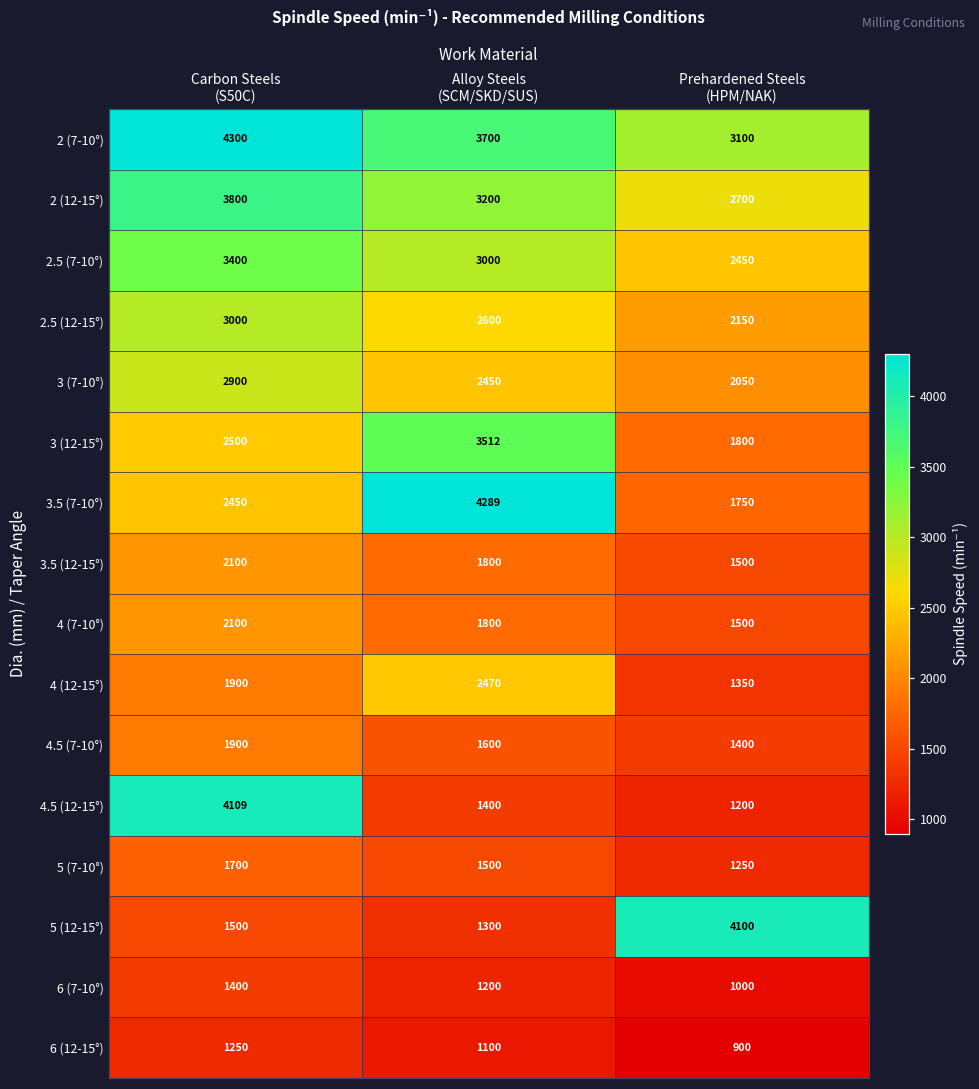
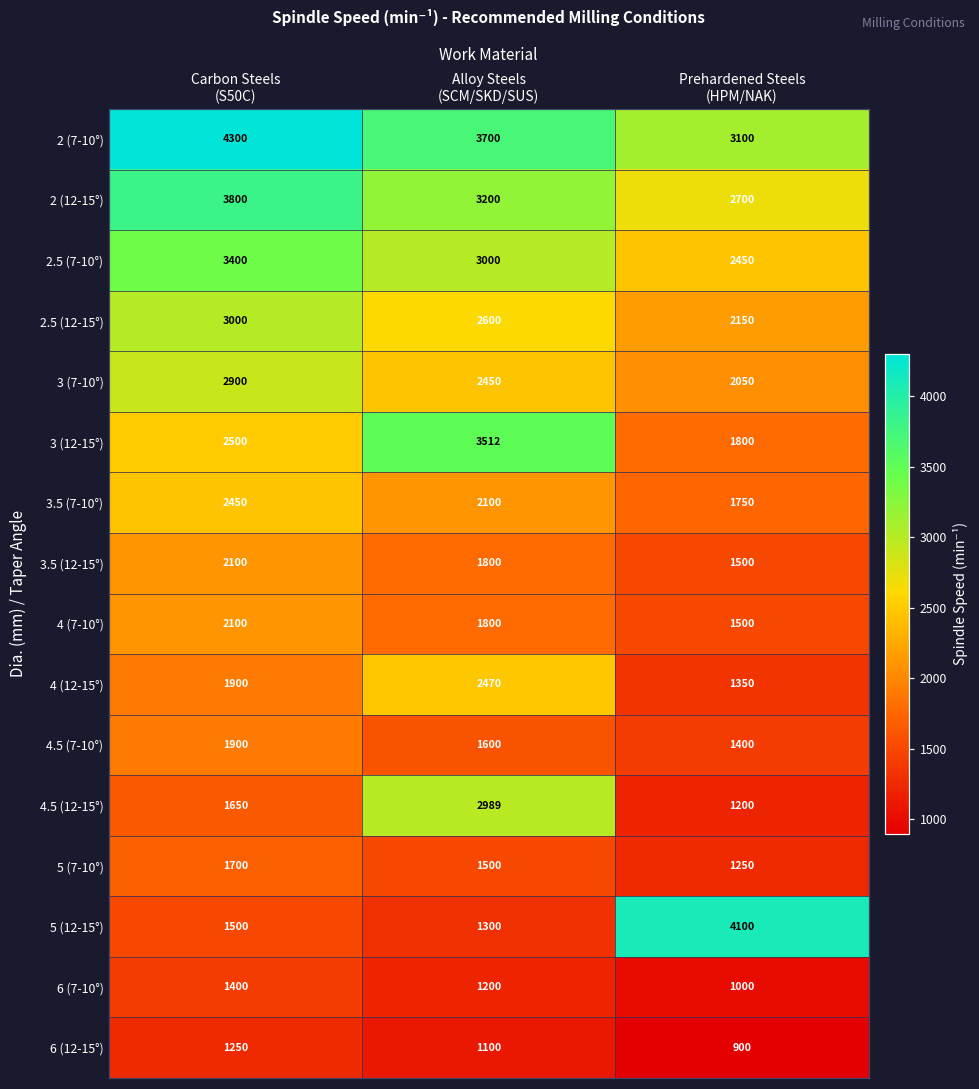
  {
    "2 (7-10°)": {
      "Carbon Steels (S50C)": 4300,
      "Alloy Steels (SCM/SKD/SUS)": 3700,
      "Prehardened Steels (HPM/NAK)": 3100
    },
    "2 (12-15°)": {
      "Carbon Steels (S50C)": 3800,
      "Alloy Steels (SCM/SKD/SUS)": 3200,
      "Prehardened Steels (HPM/NAK)": 2700
    },
    "2.5 (7-10°)": {
      "Carbon Steels (S50C)": 3400,
      "Alloy Steels (SCM/SKD/SUS)": 3000,
      "Prehardened Steels (HPM/NAK)": 2450
    },
    "2.5 (12-15°)": {
      "Carbon Steels (S50C)": 3000,
      "Alloy Steels (SCM/SKD/SUS)": 2600,
      "Prehardened Steels (HPM/NAK)": 2150
    },
    "3 (7-10°)": {
      "Carbon Steels (S50C)": 2900,
      "Alloy Steels (SCM/SKD/SUS)": 2450,
      "Prehardened Steels (HPM/NAK)": 2050
    },
    "3 (12-15°)": {
      "Carbon Steels (S50C)": 2500,
      "Alloy Steels (SCM/SKD/SUS)": 3512,
      "Prehardened Steels (HPM/NAK)": 1800
    },
    "3.5 (7-10°)": {
      "Carbon Steels (S50C)": 2450,
-     "Alloy Steels (SCM/SKD/SUS)": 4289,
+     "Alloy Steels (SCM/SKD/SUS)": 2100,
      "Prehardened Steels (HPM/NAK)": 1750
    },
    "3.5 (12-15°)": {
      "Carbon Steels (S50C)": 2100,
      "Alloy Steels (SCM/SKD/SUS)": 1800,
      "Prehardened Steels (HPM/NAK)": 1500
    },
    "4 (7-10°)": {
      "Carbon Steels (S50C)": 2100,
      "Alloy Steels (SCM/SKD/SUS)": 1800,
      "Prehardened Steels (HPM/NAK)": 1500
    },
    "4 (12-15°)": {
      "Carbon Steels (S50C)": 1900,
      "Alloy Steels (SCM/SKD/SUS)": 2470,
      "Prehardened Steels (HPM/NAK)": 1350
    },
    "4.5 (7-10°)": {
      "Carbon Steels (S50C)": 1900,
      "Alloy Steels (SCM/SKD/SUS)": 1600,
      "Prehardened Steels (HPM/NAK)": 1400
    },
    "4.5 (12-15°)": {
-     "Carbon Steels (S50C)": 4109,
-     "Alloy Steels (SCM/SKD/SUS)": 1400,
+     "Carbon Steels (S50C)": 1650,
+     "Alloy Steels (SCM/SKD/SUS)": 2989,
      "Prehardened Steels (HPM/NAK)": 1200
    },
    "5 (7-10°)": {
      "Carbon Steels (S50C)": 1700,
      "Alloy Steels (SCM/SKD/SUS)": 1500,
      "Prehardened Steels (HPM/NAK)": 1250
    },
    "5 (12-15°)": {
      "Carbon Steels (S50C)": 1500,
      "Alloy Steels (SCM/SKD/SUS)": 1300,
      "Prehardened Steels (HPM/NAK)": 4100
    },
    "6 (7-10°)": {
      "Carbon Steels (S50C)": 1400,
      "Alloy Steels (SCM/SKD/SUS)": 1200,
      "Prehardened Steels (HPM/NAK)": 1000
    },
    "6 (12-15°)": {
      "Carbon Steels (S50C)": 1250,
      "Alloy Steels (SCM/SKD/SUS)": 1100,
      "Prehardened Steels (HPM/NAK)": 900
    }
  }
